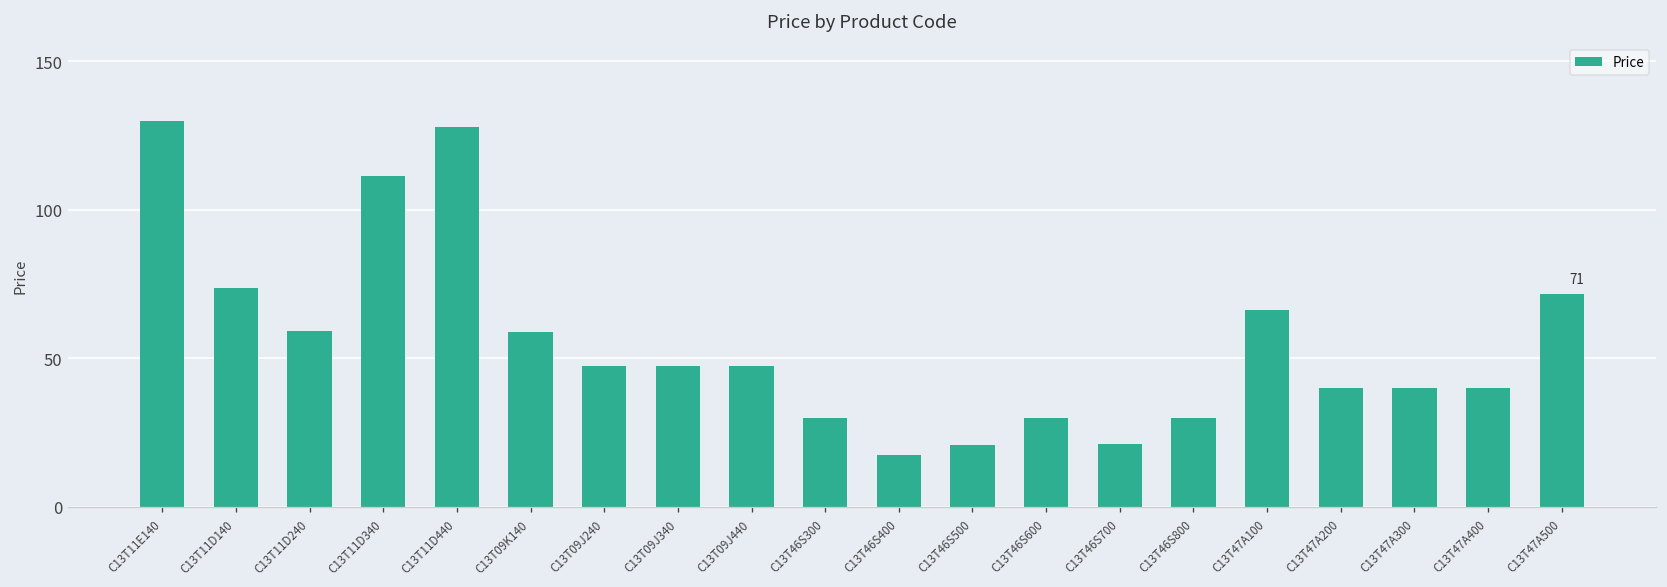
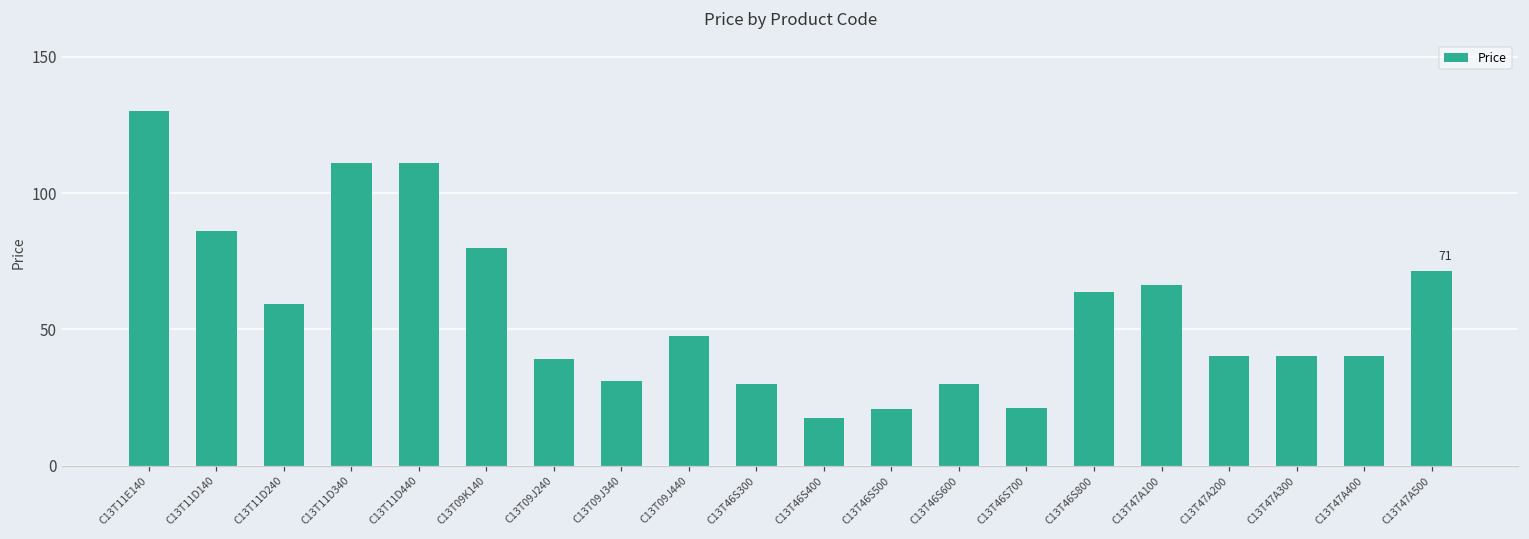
  {
    "C13T11E140": 130,
-   "C13T11D140": 74,
+   "C13T11D140": 86,
    "C13T11D240": 59,
    "C13T11D340": 111,
-   "C13T11D440": 128,
-   "C13T09K140": 59,
-   "C13T09J240": 48,
-   "C13T09J340": 48,
+   "C13T11D440": 111,
+   "C13T09K140": 80,
+   "C13T09J240": 39,
+   "C13T09J340": 31,
    "C13T09J440": 48,
    "C13T46S300": 30,
    "C13T46S400": 18,
    "C13T46S500": 21,
    "C13T46S600": 30,
    "C13T46S700": 21,
-   "C13T46S800": 30,
+   "C13T46S800": 64,
    "C13T47A100": 66,
    "C13T47A200": 40,
    "C13T47A300": 40,
    "C13T47A400": 40
  }
